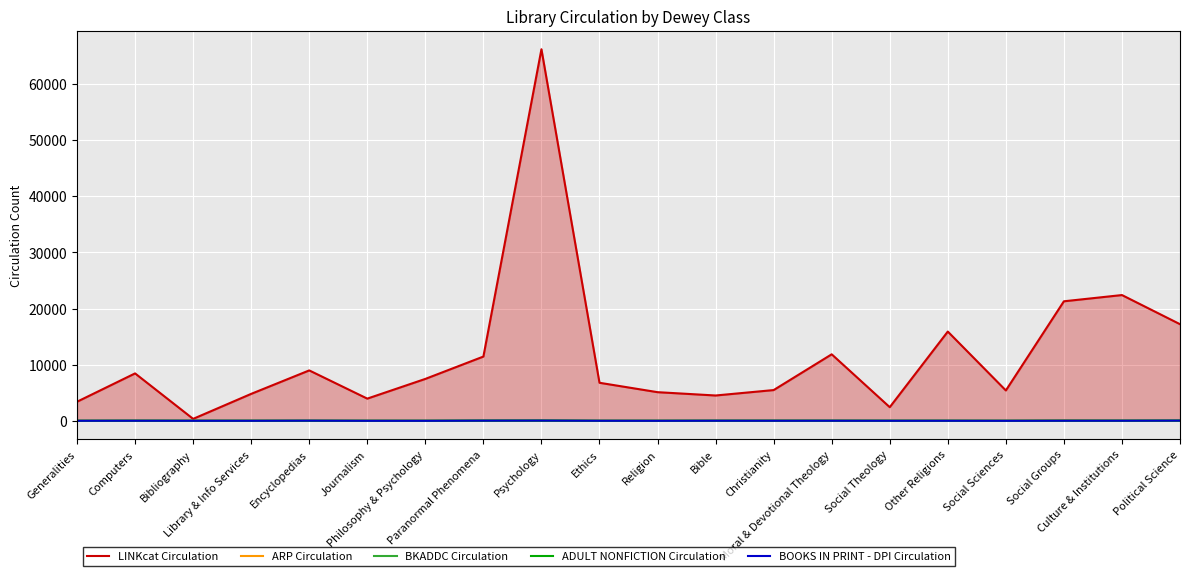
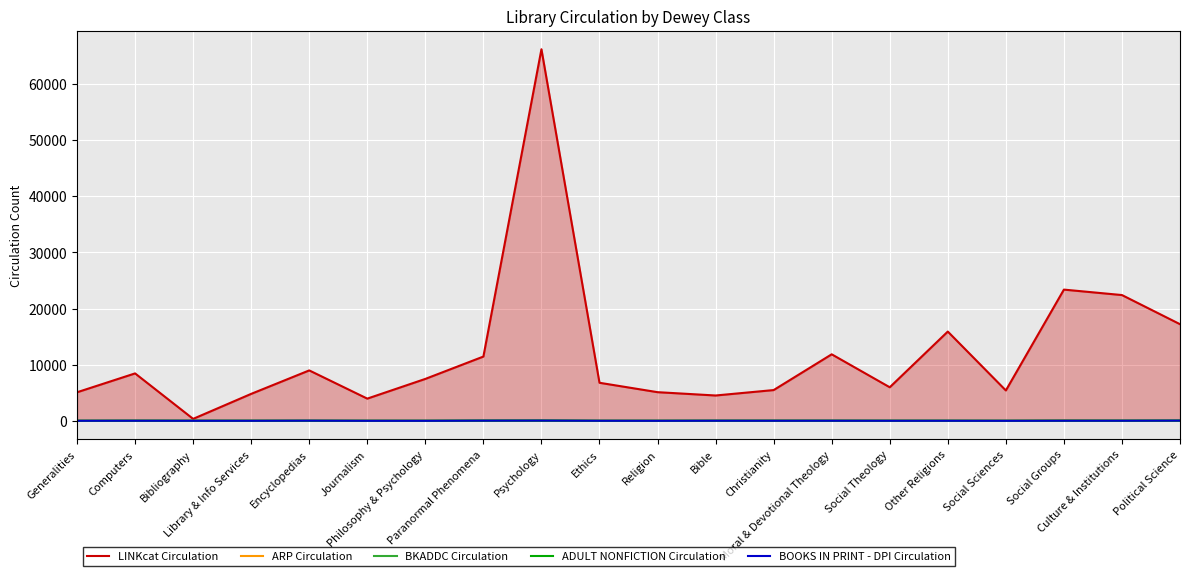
  {
    "LINKcat Circulation": {
-     "Generalities": 3000,
+     "Generalities": 5000,
      "Computers": 8000,
      "Library & Info Services": 5000,
      "Encyclopedias": 9000,
      "Journalism": 4000,
      "Philosophy & Psychology": 7000,
      "Paranormal Phenomena": 11000,
      "Psychology": 66000,
      "Ethics": 7000,
      "Religion": 5000,
      "Bible": 5000,
      "Christianity": 5000,
      "Moral & Devotional Theology": 12000,
-     "Social Theology": 2000,
+     "Social Theology": 6000,
      "Other Religions": 16000,
      "Social Sciences": 5000,
-     "Social Groups": 21000,
+     "Social Groups": 23000,
      "Culture & Institutions": 22000,
      "Political Science": 17000
    }
  }
